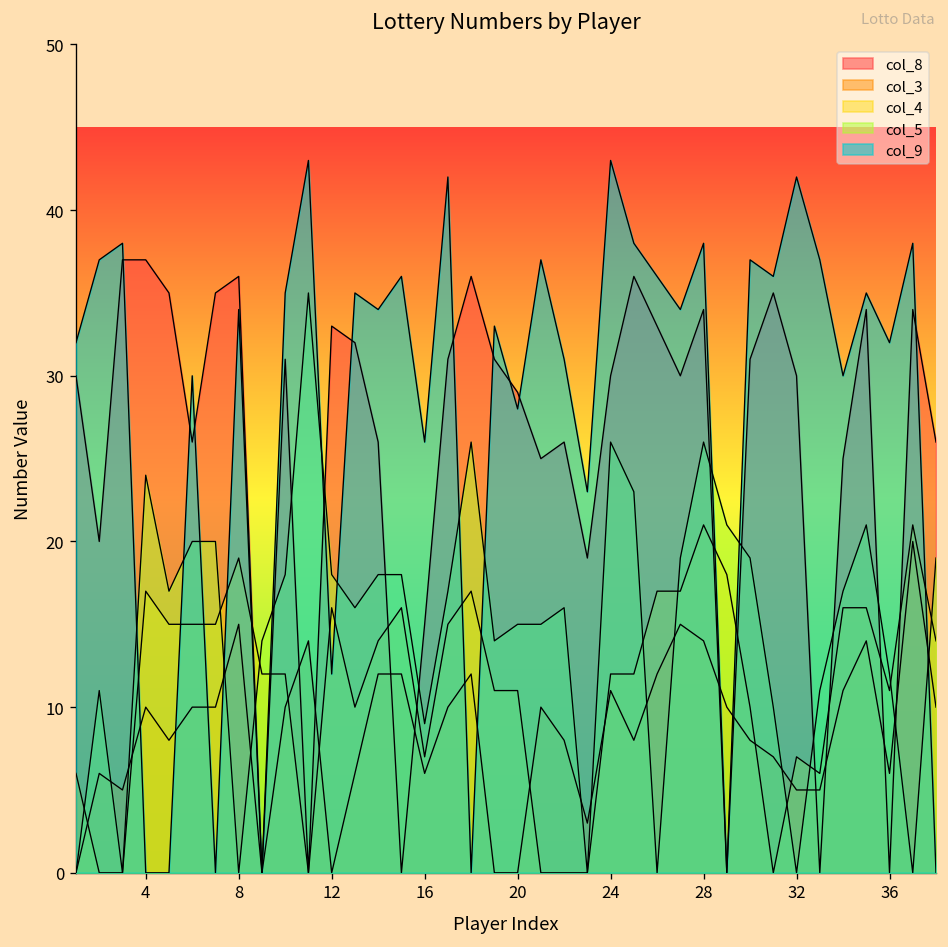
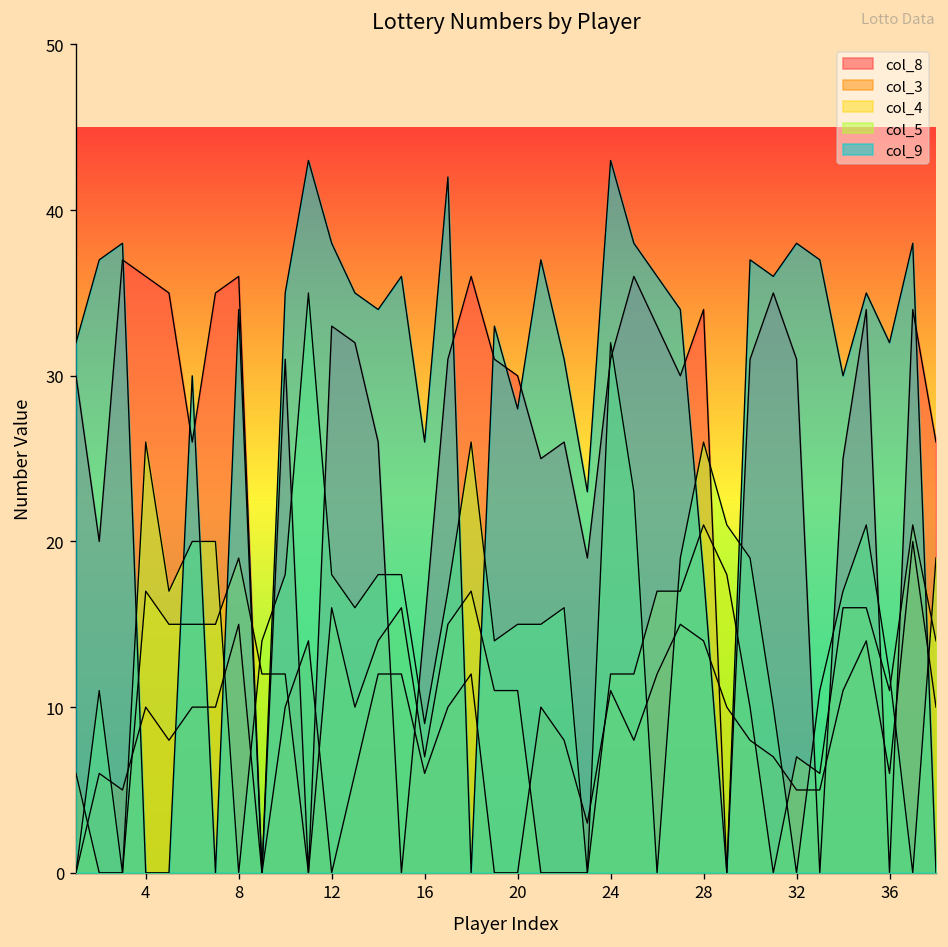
  {
    "col_8": {
-     "4": 37,
+     "4": 36,
      "8": 36,
      "12": 33,
      "16": 15,
-     "20": 29,
-     "24": 30,
+     "20": 30,
+     "24": 31,
      "28": 34,
-     "32": 30,
+     "32": 31,
      "36": 0
    },
    "col_5": {
-     "4": 24,
+     "4": 26,
      "8": 0,
      "12": 18,
      "16": 9,
      "20": 15,
-     "24": 26,
+     "24": 32,
      "28": 26,
      "32": 0,
      "36": 12
    },
    "col_9": {
      "4": 0,
      "8": 34,
-     "12": 12,
+     "12": 38,
      "16": 26,
      "20": 28,
      "24": 43,
-     "28": 38,
-     "32": 42,
+     "28": 18,
+     "32": 38,
      "36": 32
    }
  }
